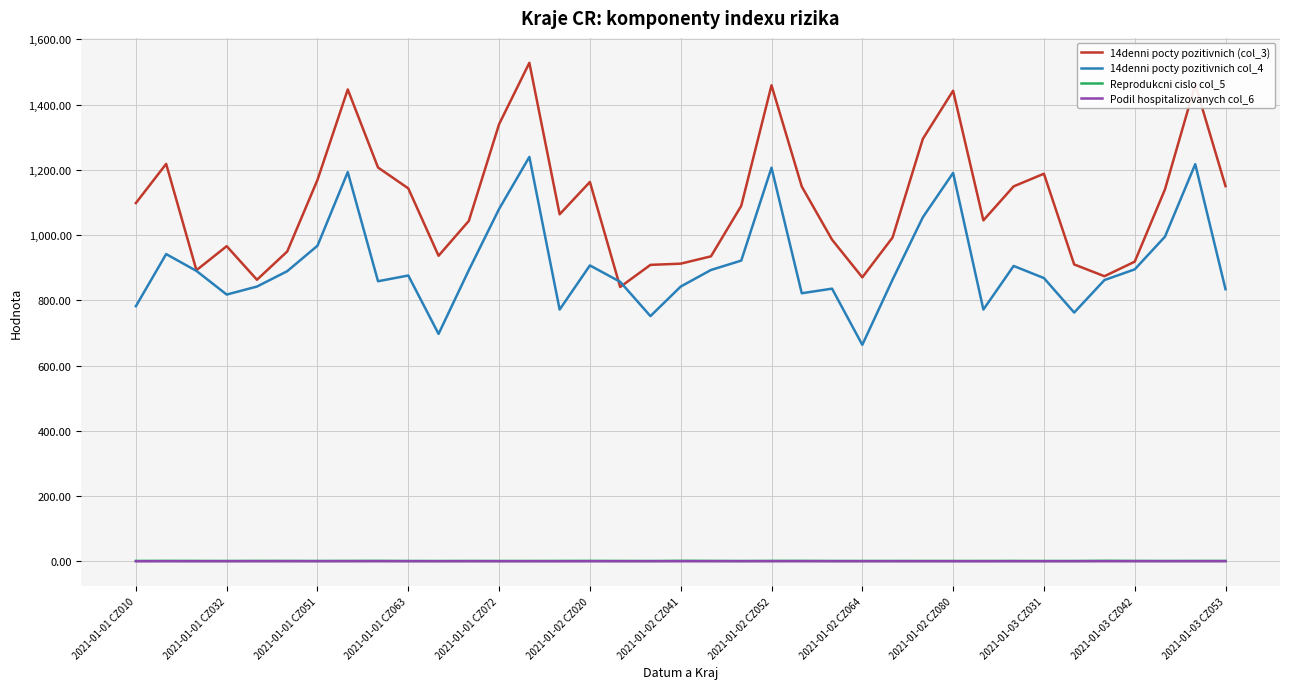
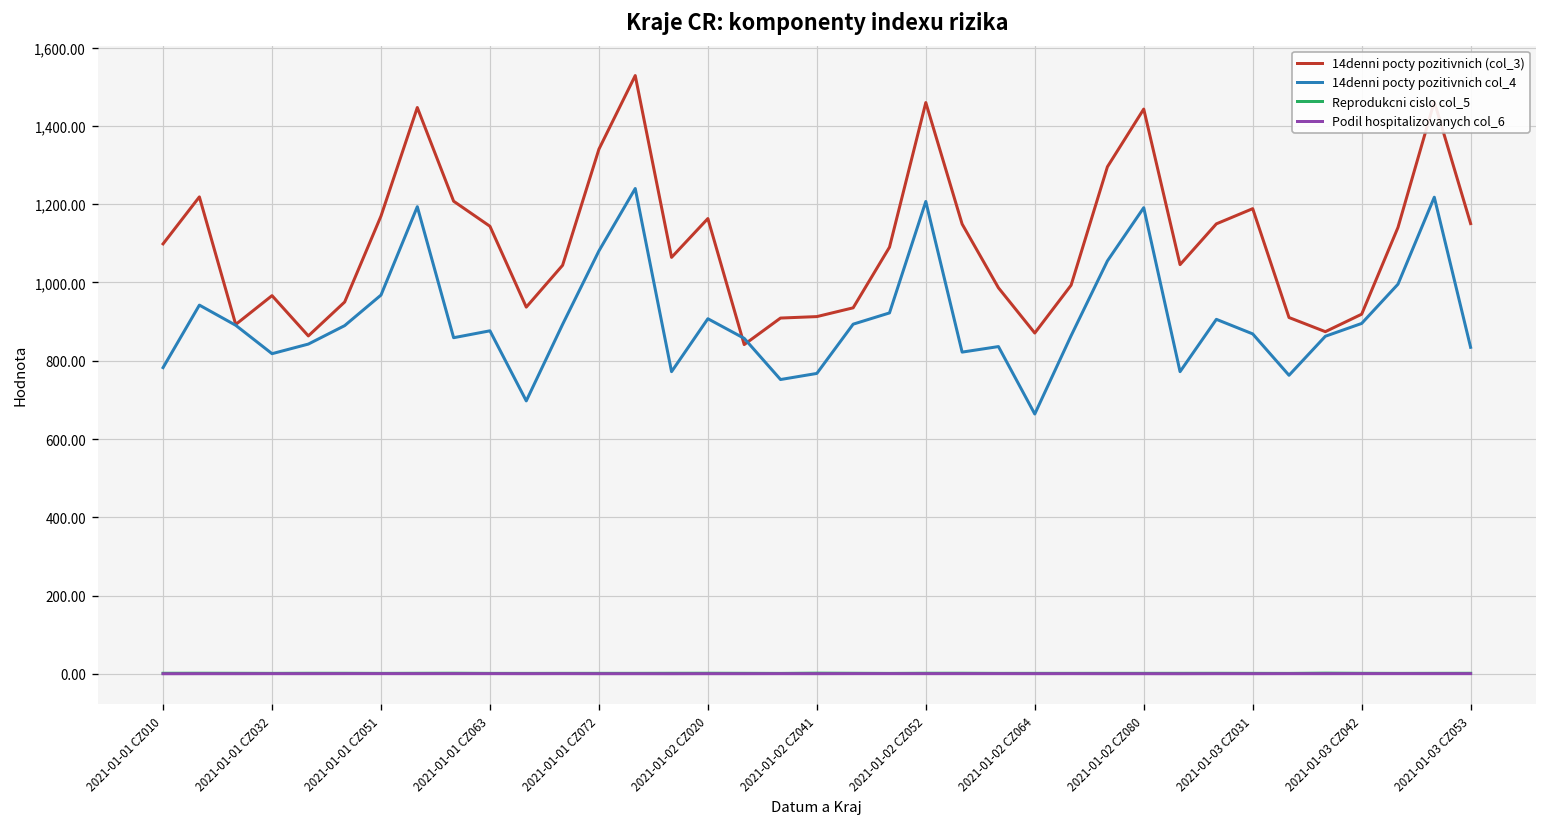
  {
    "14denni pocty pozitivnich (col_3)": {
      "2021-01-01 CZ010": "1,100",
      "2021-01-01 CZ032": "970",
      "2021-01-01 CZ051": "1,170",
      "2021-01-01 CZ063": "1,140",
      "2021-01-01 CZ072": "1,340",
      "2021-01-02 CZ020": "1,160",
      "2021-01-02 CZ041": "910",
      "2021-01-02 CZ052": "1,460",
      "2021-01-02 CZ064": "870",
      "2021-01-02 CZ080": "1,440",
      "2021-01-03 CZ031": "1,190",
      "2021-01-03 CZ042": "920",
      "2021-01-03 CZ053": "1,150"
    },
    "14denni pocty pozitivnich col_4": {
      "2021-01-01 CZ010": "780",
      "2021-01-01 CZ032": "820",
      "2021-01-01 CZ051": "970",
      "2021-01-01 CZ063": "880",
      "2021-01-01 CZ072": "1,080",
      "2021-01-02 CZ020": "910",
-     "2021-01-02 CZ041": "840",
+     "2021-01-02 CZ041": "770",
      "2021-01-02 CZ052": "1,210",
      "2021-01-02 CZ064": "660",
      "2021-01-02 CZ080": "1,190",
      "2021-01-03 CZ031": "870",
      "2021-01-03 CZ042": "900",
      "2021-01-03 CZ053": "830"
    },
    "Podil hospitalizovanych col_6": {
      "2021-01-01 CZ010": "0",
      "2021-01-01 CZ032": "0",
      "2021-01-01 CZ051": "0",
      "2021-01-01 CZ063": "0",
      "2021-01-01 CZ072": "0",
      "2021-01-02 CZ020": "0",
      "2021-01-02 CZ041": "0",
      "2021-01-02 CZ052": "0",
      "2021-01-02 CZ064": "0",
      "2021-01-02 CZ080": "0",
      "2021-01-03 CZ031": "0",
      "2021-01-03 CZ042": "0",
      "2021-01-03 CZ053": "0"
    }
  }
